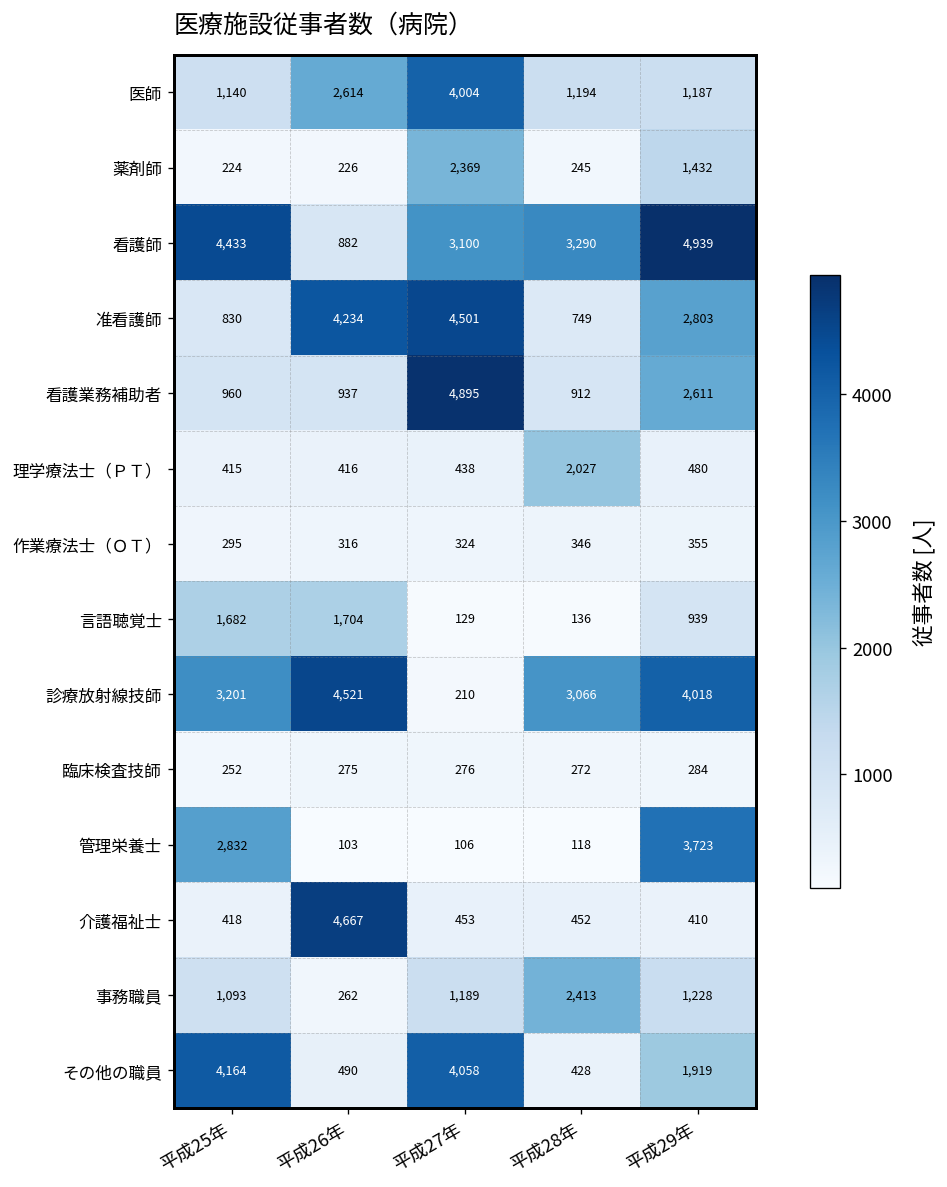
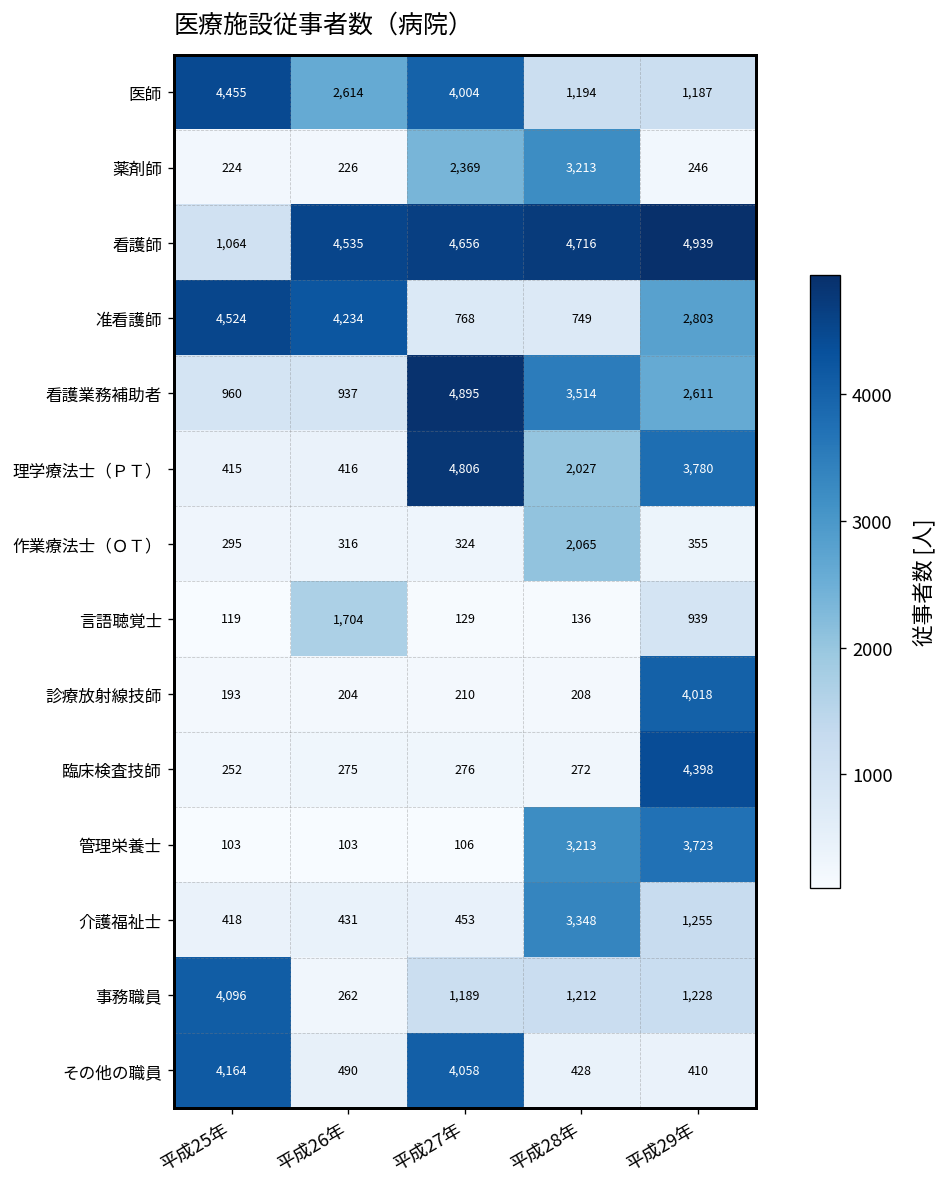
  {
    "医師": {
-     "平成25年": "1,140",
+     "平成25年": "4,455",
      "平成26年": "2,614",
      "平成27年": "4,004",
      "平成28年": "1,194",
      "平成29年": "1,187"
    },
    "薬剤師": {
      "平成25年": "224",
      "平成26年": "226",
      "平成27年": "2,369",
-     "平成28年": "245",
-     "平成29年": "1,432"
+     "平成28年": "3,213",
+     "平成29年": "246"
    },
    "看護師": {
-     "平成25年": "4,433",
-     "平成26年": "882",
-     "平成27年": "3,100",
-     "平成28年": "3,290",
+     "平成25年": "1,064",
+     "平成26年": "4,535",
+     "平成27年": "4,656",
+     "平成28年": "4,716",
      "平成29年": "4,939"
    },
    "准看護師": {
-     "平成25年": "830",
+     "平成25年": "4,524",
      "平成26年": "4,234",
-     "平成27年": "4,501",
+     "平成27年": "768",
      "平成28年": "749",
      "平成29年": "2,803"
    },
    "看護業務補助者": {
      "平成25年": "960",
      "平成26年": "937",
      "平成27年": "4,895",
-     "平成28年": "912",
+     "平成28年": "3,514",
      "平成29年": "2,611"
    },
    "理学療法士（ＰＴ）": {
      "平成25年": "415",
      "平成26年": "416",
-     "平成27年": "438",
+     "平成27年": "4,806",
      "平成28年": "2,027",
-     "平成29年": "480"
+     "平成29年": "3,780"
    },
    "作業療法士（ＯＴ）": {
      "平成25年": "295",
      "平成26年": "316",
      "平成27年": "324",
-     "平成28年": "346",
+     "平成28年": "2,065",
      "平成29年": "355"
    },
    "言語聴覚士": {
-     "平成25年": "1,682",
+     "平成25年": "119",
      "平成26年": "1,704",
      "平成27年": "129",
      "平成28年": "136",
      "平成29年": "939"
    },
    "診療放射線技師": {
-     "平成25年": "3,201",
-     "平成26年": "4,521",
+     "平成25年": "193",
+     "平成26年": "204",
      "平成27年": "210",
-     "平成28年": "3,066",
+     "平成28年": "208",
      "平成29年": "4,018"
    },
    "臨床検査技師": {
      "平成25年": "252",
      "平成26年": "275",
      "平成27年": "276",
      "平成28年": "272",
-     "平成29年": "284"
+     "平成29年": "4,398"
    },
    "管理栄養士": {
-     "平成25年": "2,832",
+     "平成25年": "103",
      "平成26年": "103",
      "平成27年": "106",
-     "平成28年": "118",
+     "平成28年": "3,213",
      "平成29年": "3,723"
    },
    "介護福祉士": {
      "平成25年": "418",
-     "平成26年": "4,667",
+     "平成26年": "431",
      "平成27年": "453",
-     "平成28年": "452",
-     "平成29年": "410"
+     "平成28年": "3,348",
+     "平成29年": "1,255"
    },
    "事務職員": {
-     "平成25年": "1,093",
+     "平成25年": "4,096",
      "平成26年": "262",
      "平成27年": "1,189",
-     "平成28年": "2,413",
+     "平成28年": "1,212",
      "平成29年": "1,228"
    },
    "その他の職員": {
      "平成25年": "4,164",
      "平成26年": "490",
      "平成27年": "4,058",
      "平成28年": "428",
-     "平成29年": "1,919"
+     "平成29年": "410"
    }
  }
